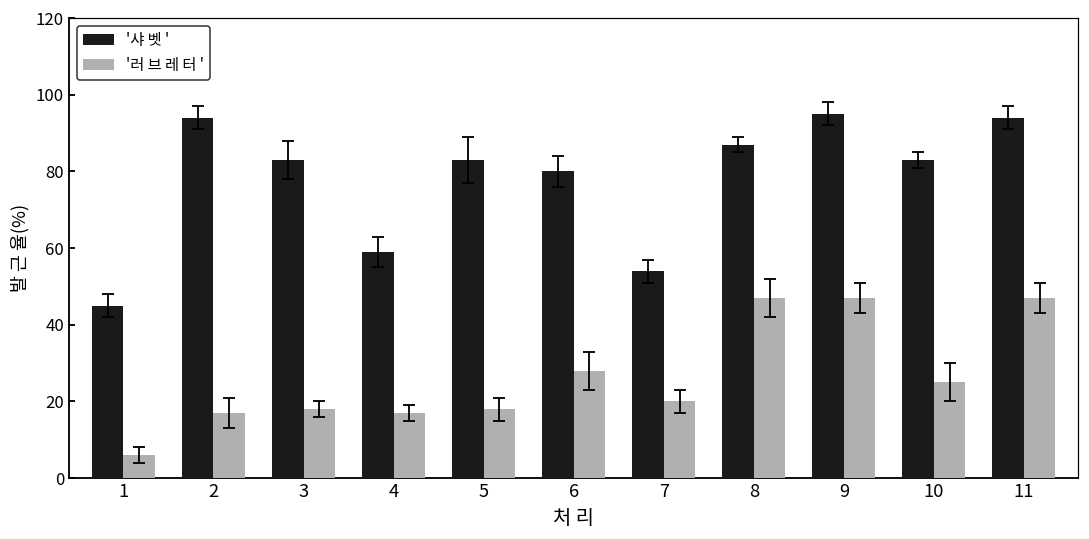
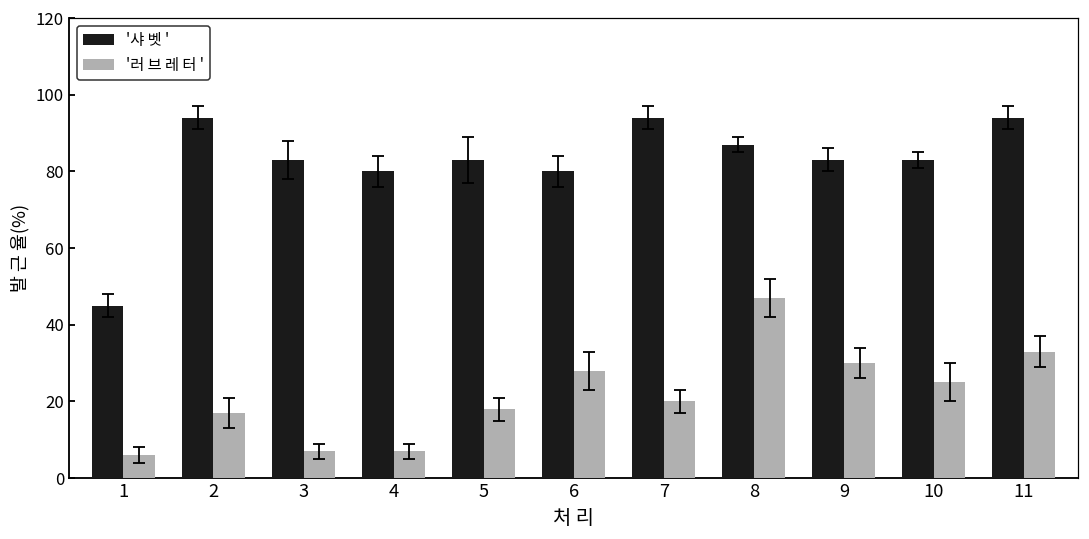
  {
    "'샤 벳 '": {
      "1": 45,
      "2": 94,
      "3": 83,
-     "4": 59,
+     "4": 80,
      "5": 83,
      "6": 80,
-     "7": 54,
+     "7": 94,
      "8": 87,
-     "9": 95,
+     "9": 83,
      "10": 83,
      "11": 94
    },
    "'러 브 레 터 '": {
      "1": 6,
      "2": 17,
-     "3": 18,
-     "4": 17,
+     "3": 7,
+     "4": 7,
      "5": 18,
      "6": 28,
      "7": 20,
      "8": 47,
-     "9": 47,
+     "9": 30,
      "10": 25,
-     "11": 47
+     "11": 33
    }
  }
